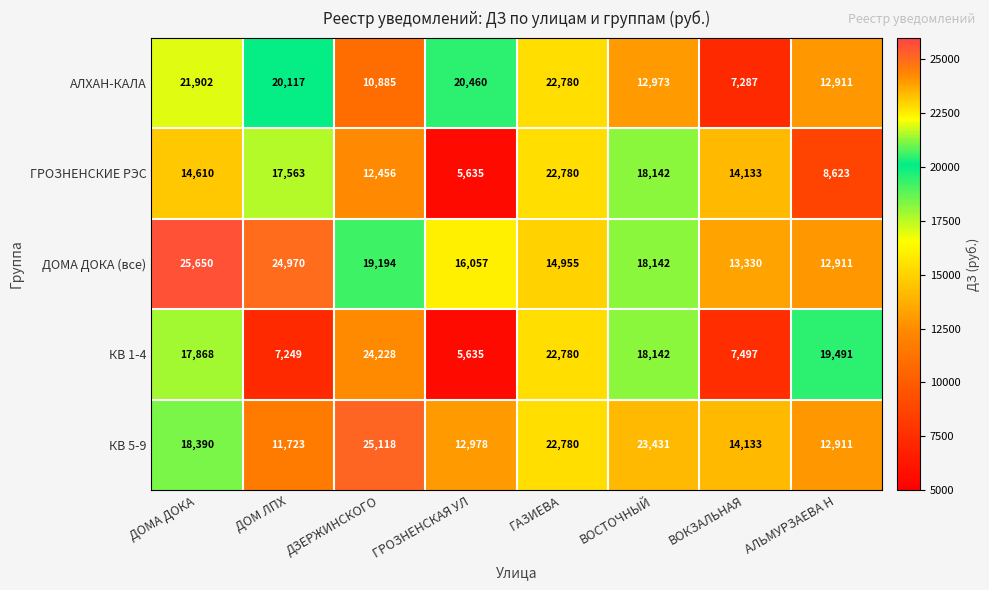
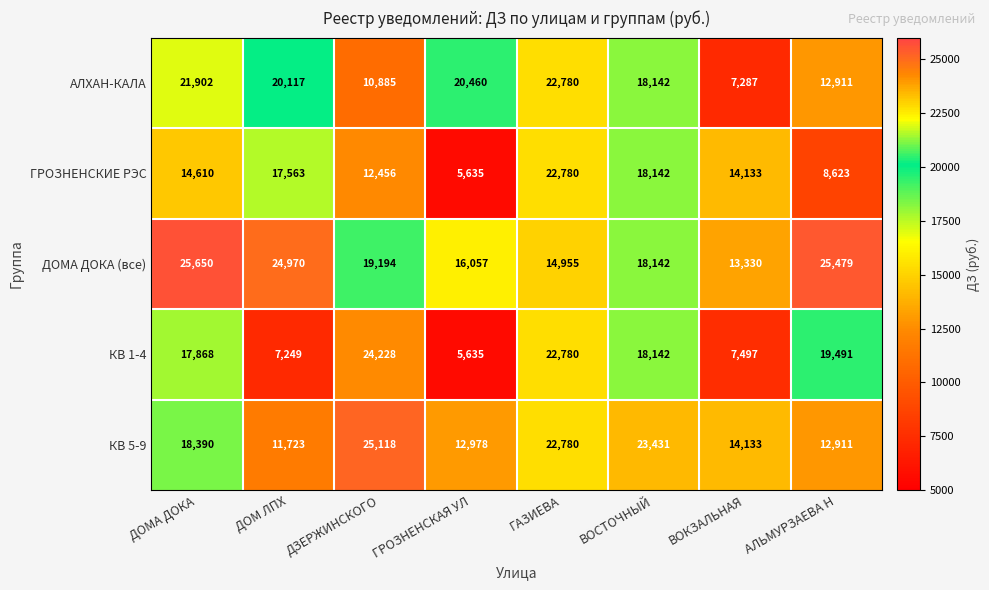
  {
    "АЛХАН-КАЛА": {
      "ДОМА ДОКА": "21,902",
      "ДОМ ЛПХ": "20,117",
      "ДЗЕРЖИНСКОГО": "10,885",
      "ГРОЗНЕНСКАЯ УЛ": "20,460",
      "ГАЗИЕВА": "22,780",
-     "ВОСТОЧНЫЙ": "12,973",
+     "ВОСТОЧНЫЙ": "18,142",
      "ВОКЗАЛЬНАЯ": "7,287",
      "АЛЬМУРЗАЕВА Н": "12,911"
    },
    "ГРОЗНЕНСКИЕ РЭС": {
      "ДОМА ДОКА": "14,610",
      "ДОМ ЛПХ": "17,563",
      "ДЗЕРЖИНСКОГО": "12,456",
      "ГРОЗНЕНСКАЯ УЛ": "5,635",
      "ГАЗИЕВА": "22,780",
      "ВОСТОЧНЫЙ": "18,142",
      "ВОКЗАЛЬНАЯ": "14,133",
      "АЛЬМУРЗАЕВА Н": "8,623"
    },
    "ДОМА ДОКА (все)": {
      "ДОМА ДОКА": "25,650",
      "ДОМ ЛПХ": "24,970",
      "ДЗЕРЖИНСКОГО": "19,194",
      "ГРОЗНЕНСКАЯ УЛ": "16,057",
      "ГАЗИЕВА": "14,955",
      "ВОСТОЧНЫЙ": "18,142",
      "ВОКЗАЛЬНАЯ": "13,330",
-     "АЛЬМУРЗАЕВА Н": "12,911"
+     "АЛЬМУРЗАЕВА Н": "25,479"
    },
    "КВ 1-4": {
      "ДОМА ДОКА": "17,868",
      "ДОМ ЛПХ": "7,249",
      "ДЗЕРЖИНСКОГО": "24,228",
      "ГРОЗНЕНСКАЯ УЛ": "5,635",
      "ГАЗИЕВА": "22,780",
      "ВОСТОЧНЫЙ": "18,142",
      "ВОКЗАЛЬНАЯ": "7,497",
      "АЛЬМУРЗАЕВА Н": "19,491"
    },
    "КВ 5-9": {
      "ДОМА ДОКА": "18,390",
      "ДОМ ЛПХ": "11,723",
      "ДЗЕРЖИНСКОГО": "25,118",
      "ГРОЗНЕНСКАЯ УЛ": "12,978",
      "ГАЗИЕВА": "22,780",
      "ВОСТОЧНЫЙ": "23,431",
      "ВОКЗАЛЬНАЯ": "14,133",
      "АЛЬМУРЗАЕВА Н": "12,911"
    }
  }
